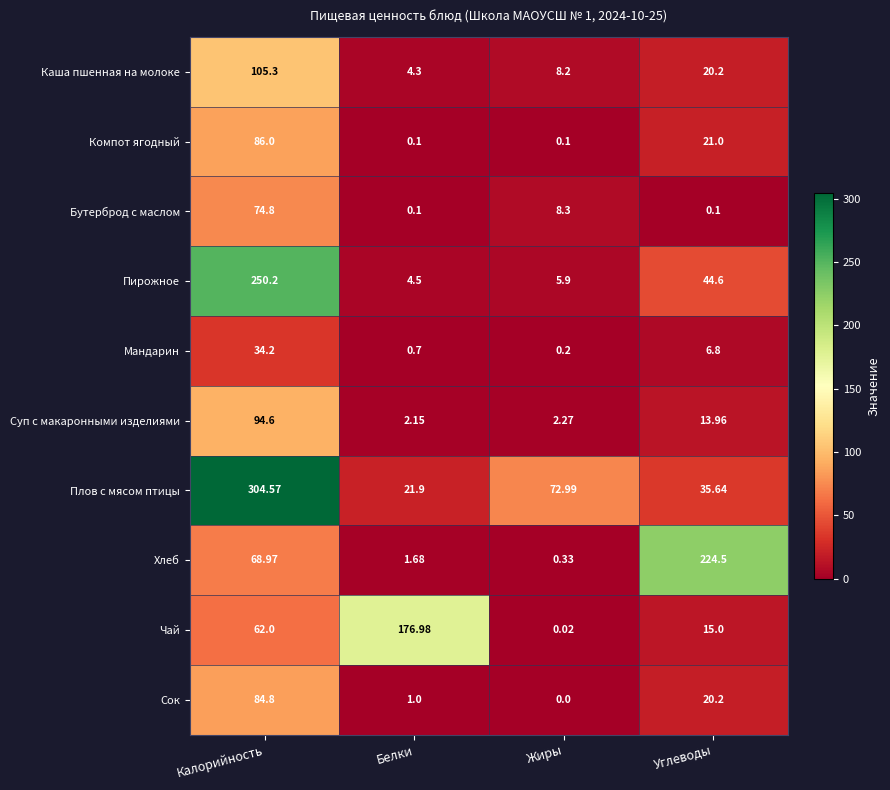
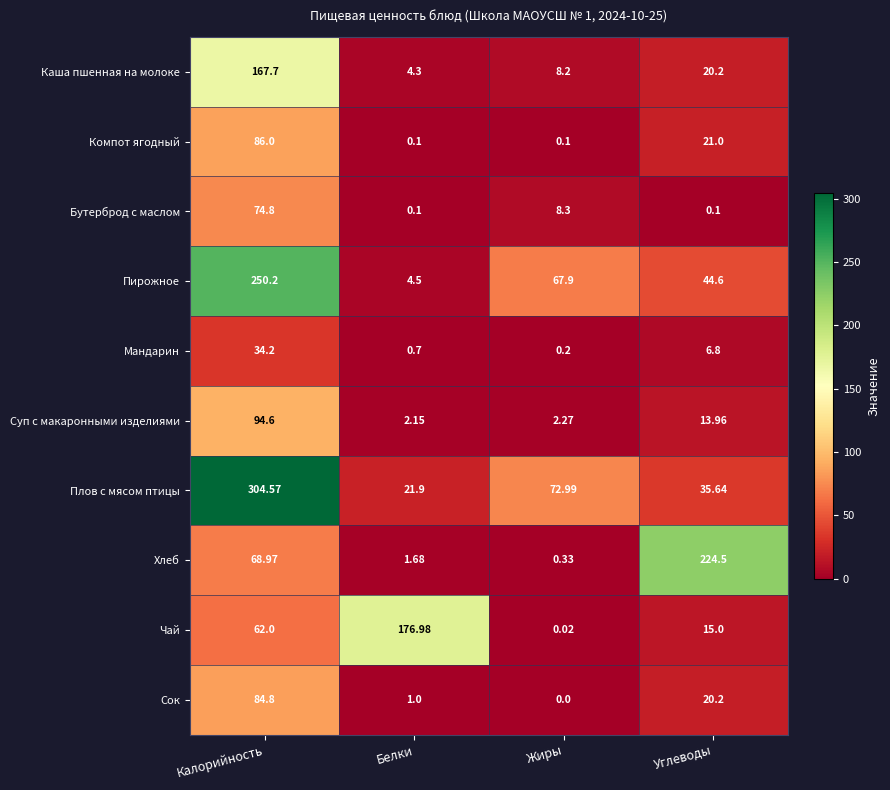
  {
    "Каша пшенная на молоке": {
-     "Калорийность": 105.3,
+     "Калорийность": 167.7,
      "Белки": 4.3,
      "Жиры": 8.2,
      "Углеводы": 20.2
    },
    "Компот ягодный": {
      "Калорийность": 86.0,
      "Белки": 0.1,
      "Жиры": 0.1,
      "Углеводы": 21.0
    },
    "Бутерброд с маслом": {
      "Калорийность": 74.8,
      "Белки": 0.1,
      "Жиры": 8.3,
      "Углеводы": 0.1
    },
    "Пирожное": {
      "Калорийность": 250.2,
      "Белки": 4.5,
-     "Жиры": 5.9,
+     "Жиры": 67.9,
      "Углеводы": 44.6
    },
    "Мандарин": {
      "Калорийность": 34.2,
      "Белки": 0.7,
      "Жиры": 0.2,
      "Углеводы": 6.8
    },
    "Суп с макаронными изделиями": {
      "Калорийность": 94.6,
      "Белки": 2.15,
      "Жиры": 2.27,
      "Углеводы": 13.96
    },
    "Плов с мясом птицы": {
      "Калорийность": 304.57,
      "Белки": 21.9,
      "Жиры": 72.99,
      "Углеводы": 35.64
    },
    "Хлеб": {
      "Калорийность": 68.97,
      "Белки": 1.68,
      "Жиры": 0.33,
      "Углеводы": 224.5
    },
    "Чай": {
      "Калорийность": 62.0,
      "Белки": 176.98,
      "Жиры": 0.02,
      "Углеводы": 15.0
    },
    "Сок": {
      "Калорийность": 84.8,
      "Белки": 1.0,
      "Жиры": 0.0,
      "Углеводы": 20.2
    }
  }
